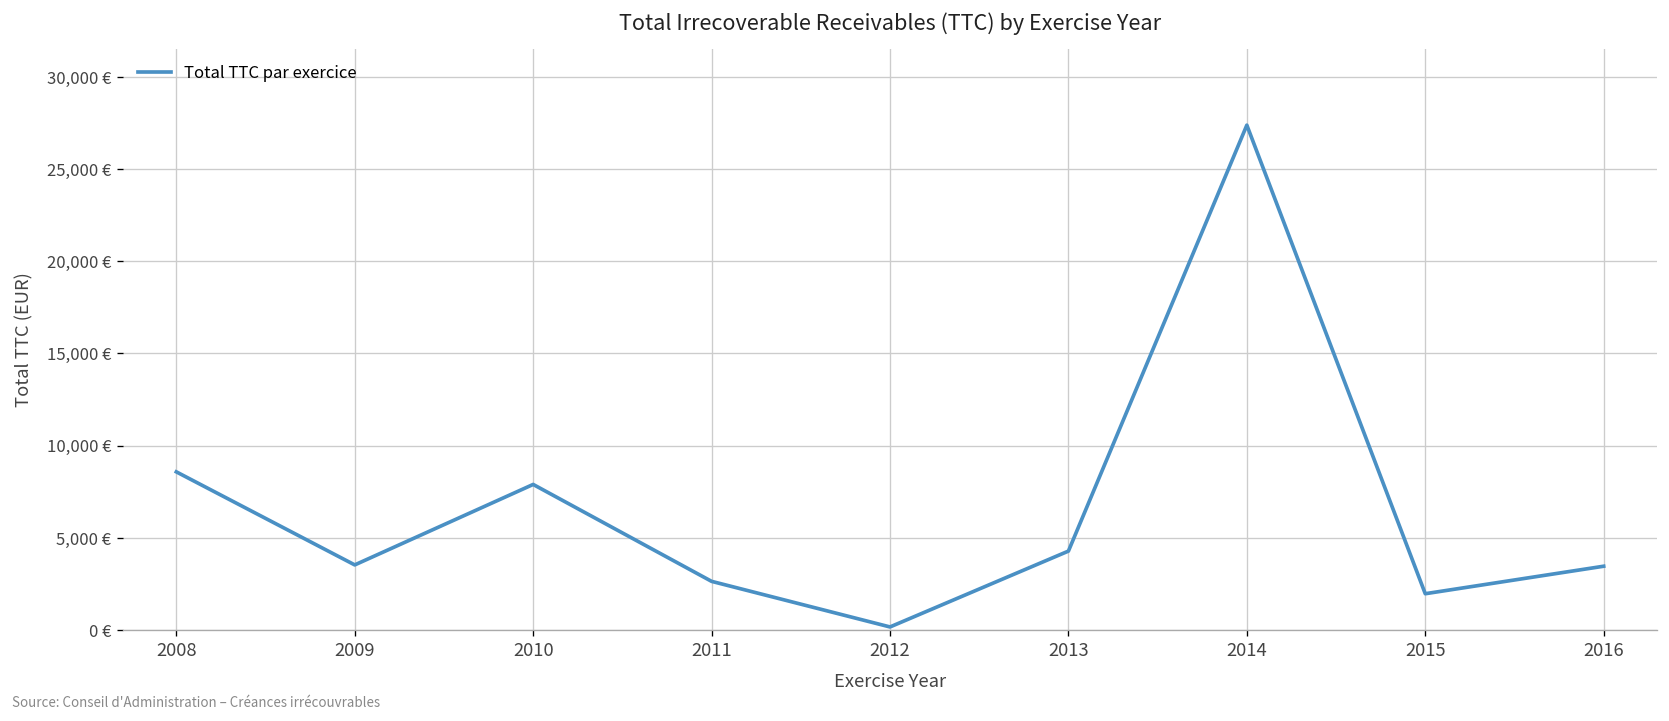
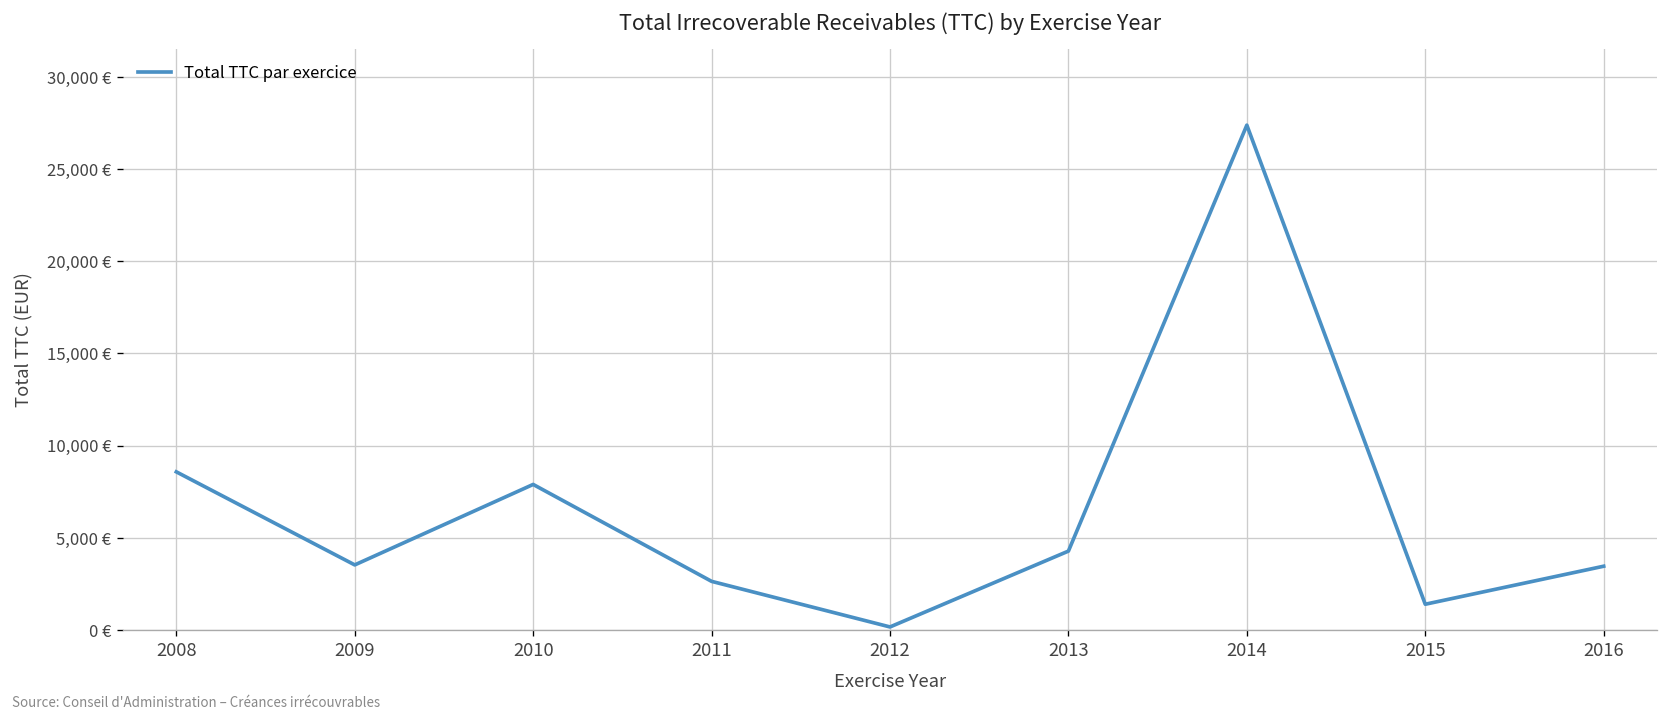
  {
    "2008": "8,600 €",
    "2009": "3,500 €",
    "2010": "7,900 €",
    "2011": "2,600 €",
    "2012": "200 €",
    "2013": "4,300 €",
    "2014": "27,400 €",
-   "2015": "2,000 €",
+   "2015": "1,400 €",
    "2016": "3,500 €"
  }
